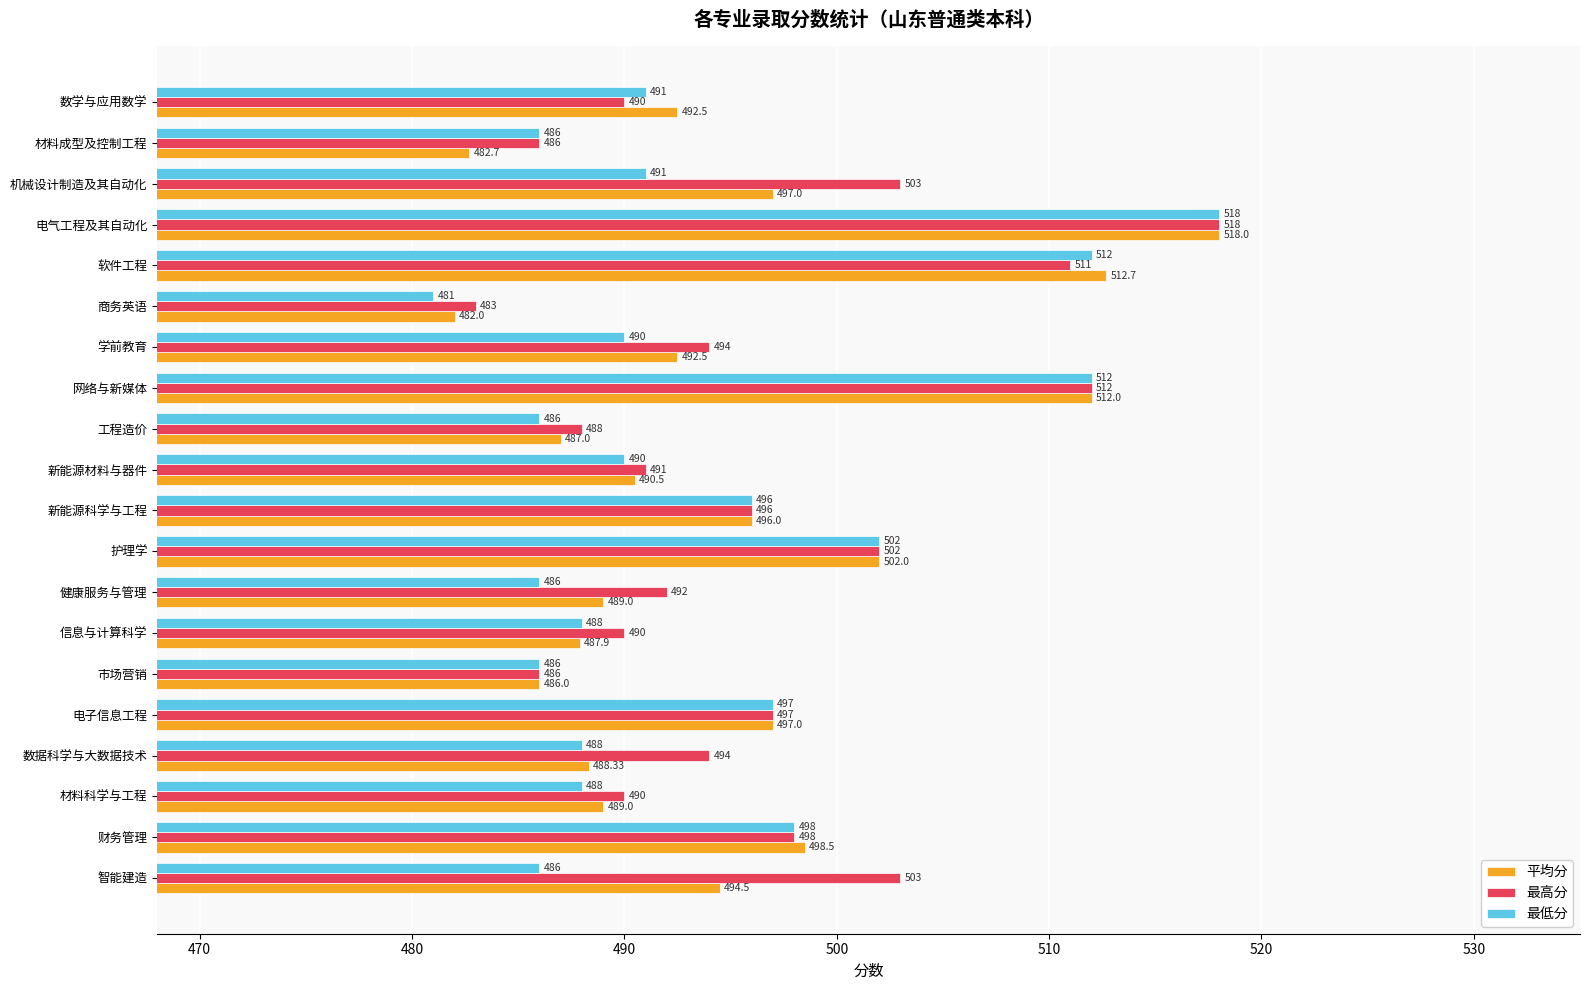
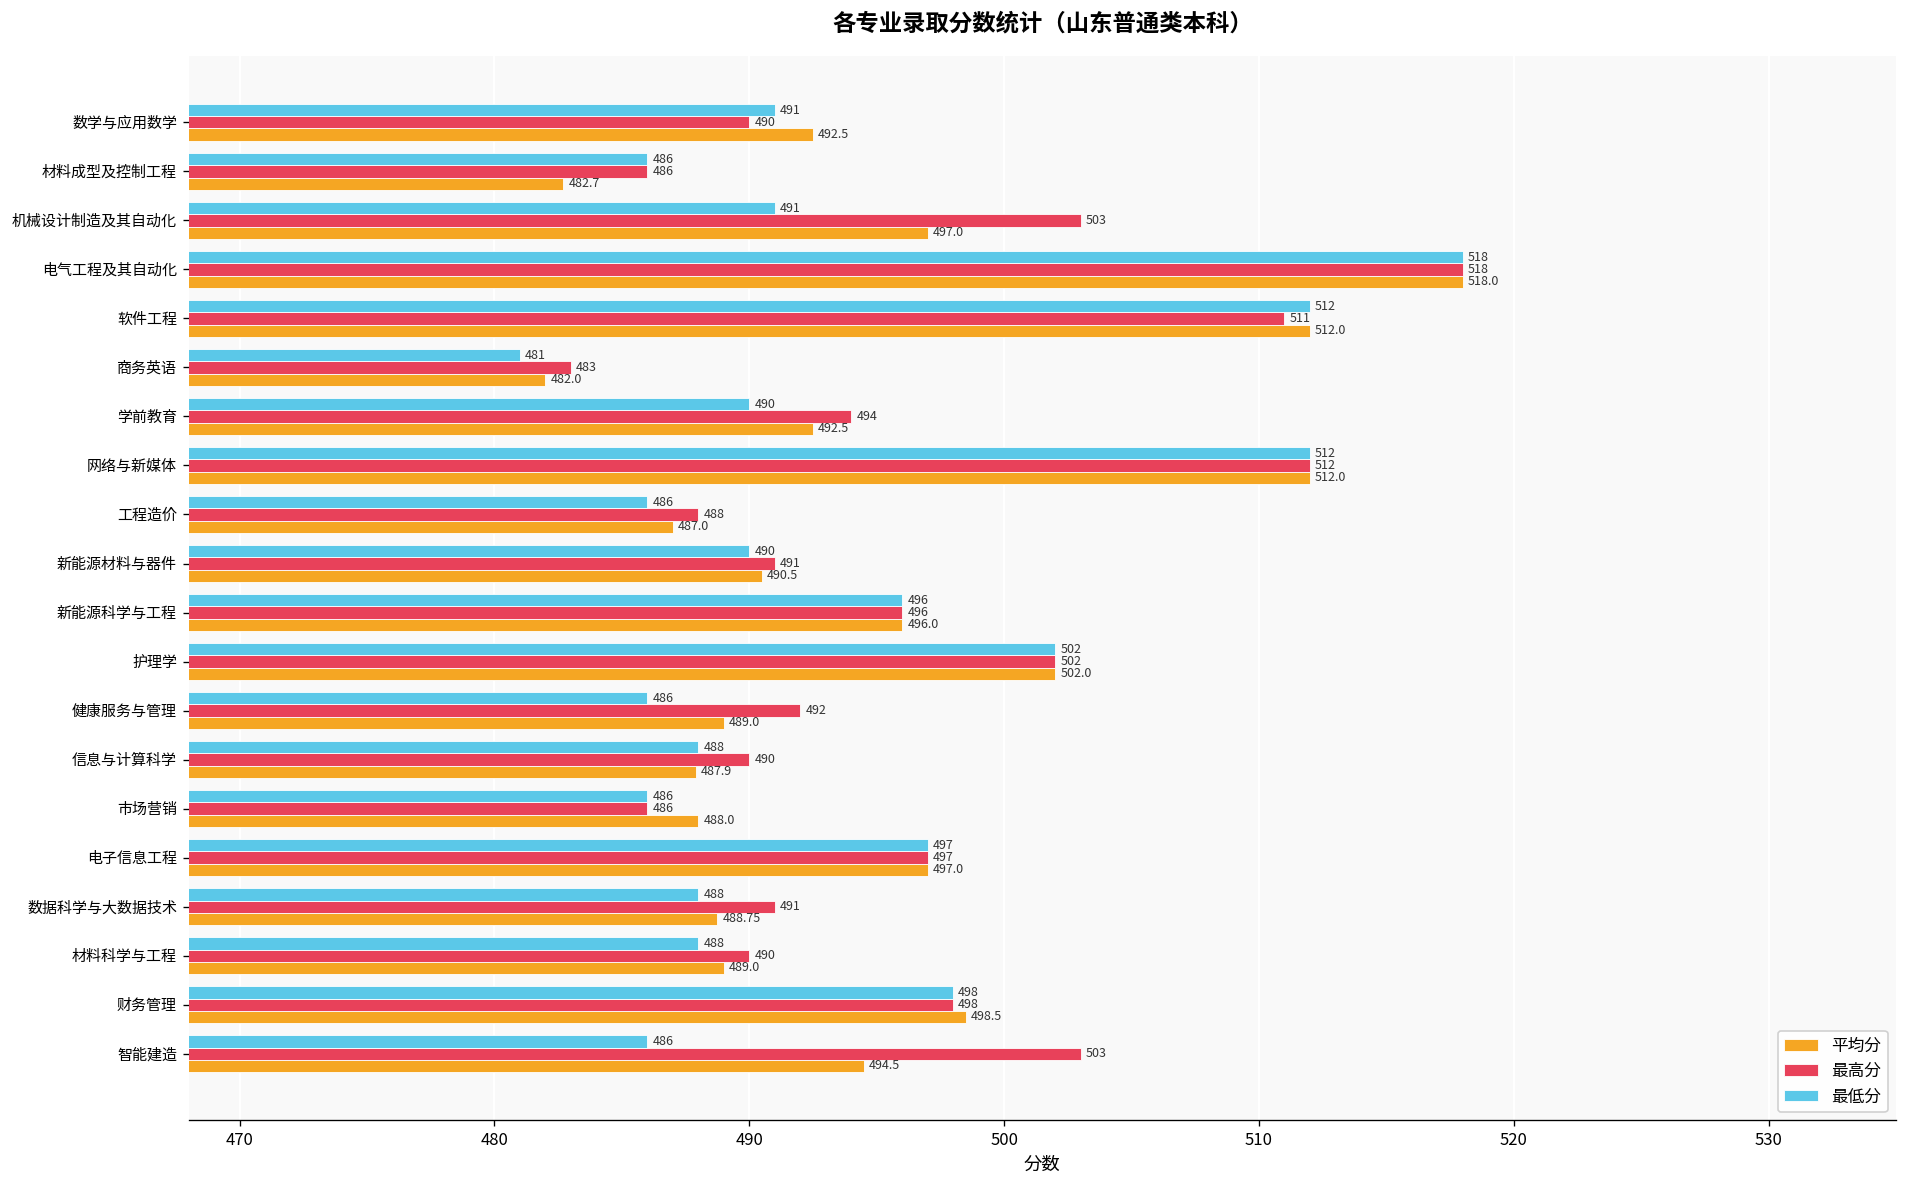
  {
    "平均分": {
      "数学与应用数学": 492.5,
      "材料成型及控制工程": 482.7,
      "机械设计制造及其自动化": 497.0,
      "电气工程及其自动化": 518.0,
-     "软件工程": 512.7,
+     "软件工程": 512.0,
      "商务英语": 482.0,
      "学前教育": 492.5,
      "网络与新媒体": 512.0,
      "工程造价": 487.0,
      "新能源材料与器件": 490.5,
      "新能源科学与工程": 496.0,
      "护理学": 502.0,
      "健康服务与管理": 489.0,
      "信息与计算科学": 487.9,
-     "市场营销": 486.0,
+     "市场营销": 488.0,
      "电子信息工程": 497.0,
-     "数据科学与大数据技术": 488.33,
+     "数据科学与大数据技术": 488.75,
      "材料科学与工程": 489.0,
      "财务管理": 498.5,
      "智能建造": 494.5
    },
    "最高分": {
      "数学与应用数学": 490,
      "材料成型及控制工程": 486,
      "机械设计制造及其自动化": 503,
      "电气工程及其自动化": 518,
      "软件工程": 511,
      "商务英语": 483,
      "学前教育": 494,
      "网络与新媒体": 512,
      "工程造价": 488,
      "新能源材料与器件": 491,
      "新能源科学与工程": 496,
      "护理学": 502,
      "健康服务与管理": 492,
      "信息与计算科学": 490,
      "市场营销": 486,
      "电子信息工程": 497,
-     "数据科学与大数据技术": 494,
+     "数据科学与大数据技术": 491,
      "材料科学与工程": 490,
      "财务管理": 498,
      "智能建造": 503
    },
    "最低分": {
      "数学与应用数学": 491,
      "材料成型及控制工程": 486,
      "机械设计制造及其自动化": 491,
      "电气工程及其自动化": 518,
      "软件工程": 512,
      "商务英语": 481,
      "学前教育": 490,
      "网络与新媒体": 512,
      "工程造价": 486,
      "新能源材料与器件": 490,
      "新能源科学与工程": 496,
      "护理学": 502,
      "健康服务与管理": 486,
      "信息与计算科学": 488,
      "市场营销": 486,
      "电子信息工程": 497,
      "数据科学与大数据技术": 488,
      "材料科学与工程": 488,
      "财务管理": 498,
      "智能建造": 486
    }
  }
